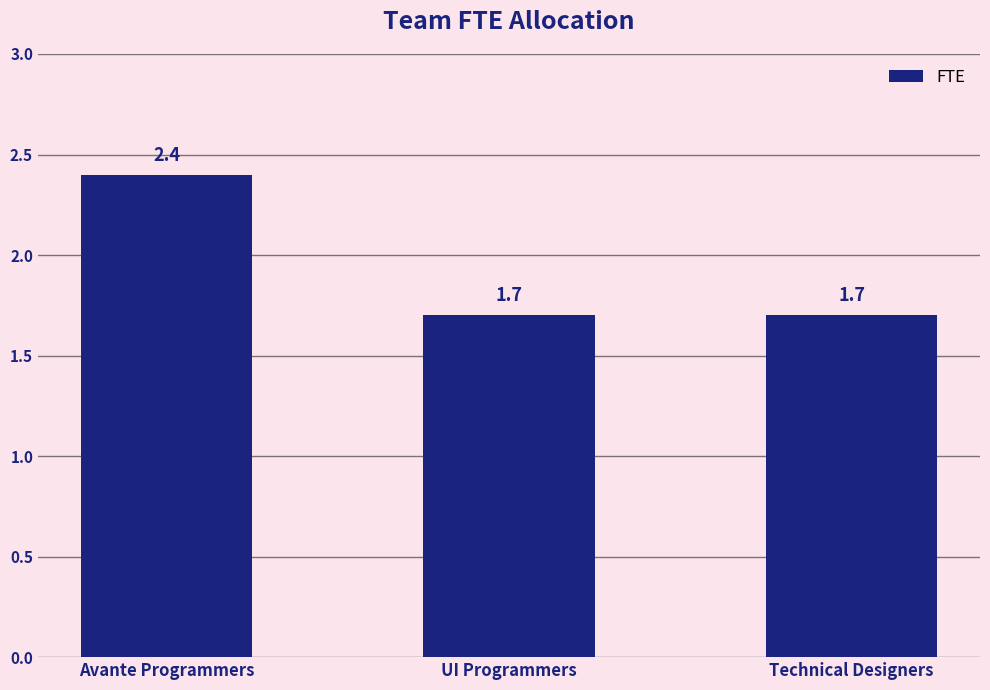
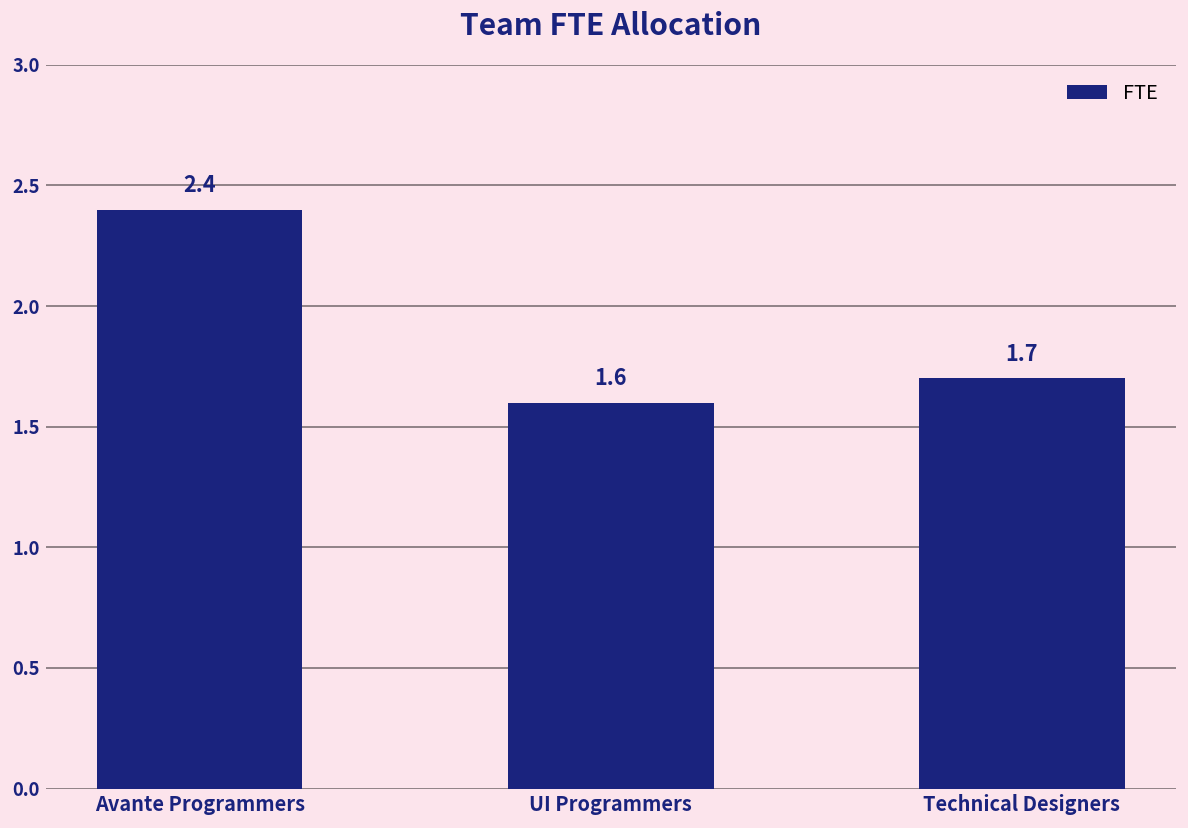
  {
    "Avante Programmers": 2.4,
-   "UI Programmers": 1.7,
+   "UI Programmers": 1.6,
    "Technical Designers": 1.7
  }
